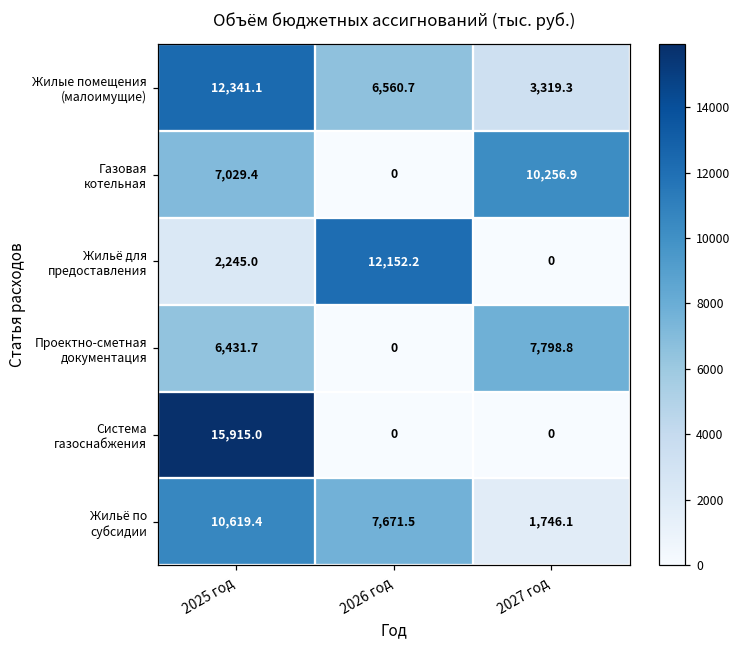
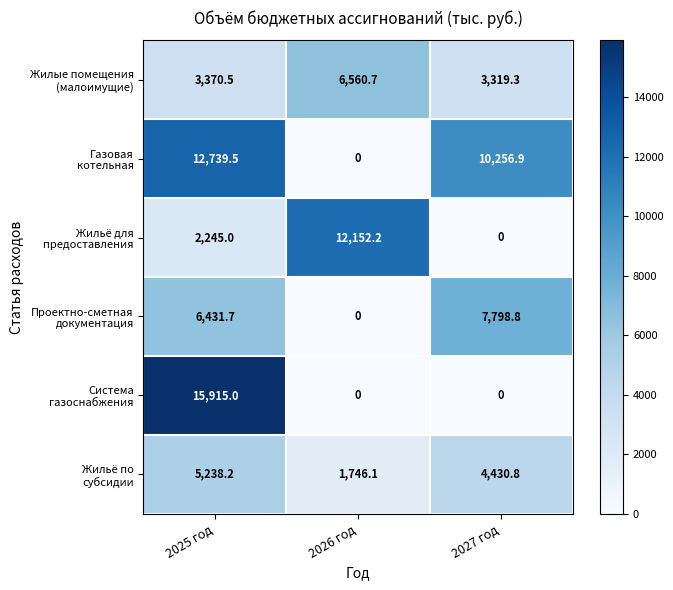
  {
    "Жилые помещения (малоимущие)": {
-     "2025 год": "12,341.1",
+     "2025 год": "3,370.5",
      "2026 год": "6,560.7",
      "2027 год": "3,319.3"
    },
    "Газовая котельная": {
-     "2025 год": "7,029.4",
+     "2025 год": "12,739.5",
      "2026 год": "0",
      "2027 год": "10,256.9"
    },
    "Жильё для предоставления": {
      "2025 год": "2,245.0",
      "2026 год": "12,152.2",
      "2027 год": "0"
    },
    "Проектно-сметная документация": {
      "2025 год": "6,431.7",
      "2026 год": "0",
      "2027 год": "7,798.8"
    },
    "Система газоснабжения": {
      "2025 год": "15,915.0",
      "2026 год": "0",
      "2027 год": "0"
    },
    "Жильё по субсидии": {
-     "2025 год": "10,619.4",
-     "2026 год": "7,671.5",
-     "2027 год": "1,746.1"
+     "2025 год": "5,238.2",
+     "2026 год": "1,746.1",
+     "2027 год": "4,430.8"
    }
  }
